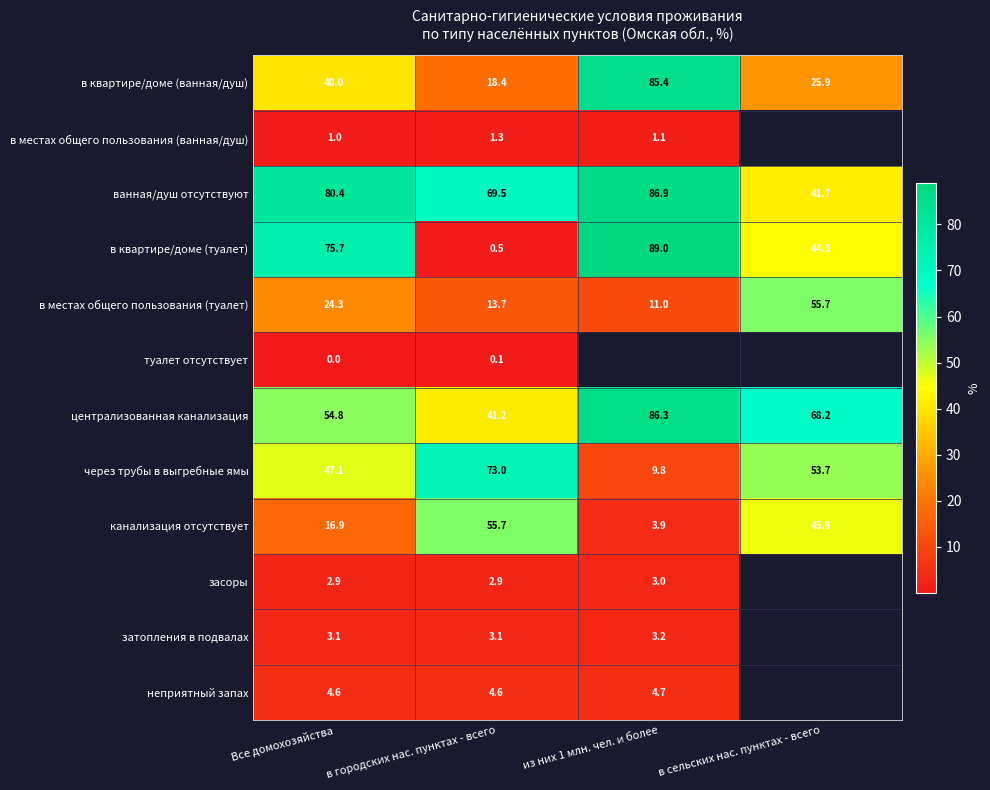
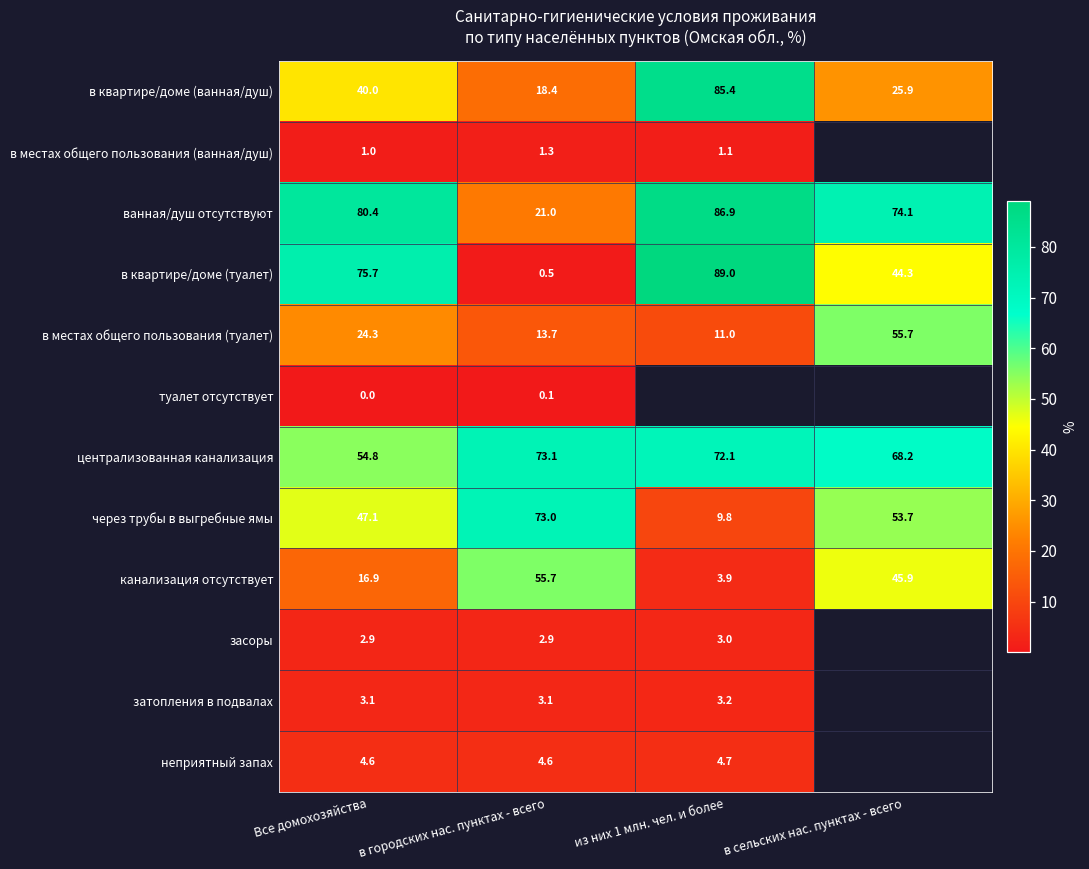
  {
    "в квартире/доме (ванная/душ)": {
      "Все домохозяйства": 40.0,
      "в городских нас. пунктах - всего": 18.4,
      "из них 1 млн. чел. и более": 85.4,
      "в сельских нас. пунктах - всего": 25.9
    },
    "в местах общего пользования (ванная/душ)": {
      "Все домохозяйства": 1.0,
      "в городских нас. пунктах - всего": 1.3,
      "из них 1 млн. чел. и более": 1.1
    },
    "ванная/душ отсутствуют": {
      "Все домохозяйства": 80.4,
-     "в городских нас. пунктах - всего": 69.5,
+     "в городских нас. пунктах - всего": 21.0,
      "из них 1 млн. чел. и более": 86.9,
-     "в сельских нас. пунктах - всего": 41.7
+     "в сельских нас. пунктах - всего": 74.1
    },
    "в квартире/доме (туалет)": {
      "Все домохозяйства": 75.7,
      "в городских нас. пунктах - всего": 0.5,
      "из них 1 млн. чел. и более": 89.0,
      "в сельских нас. пунктах - всего": 44.3
    },
    "в местах общего пользования (туалет)": {
      "Все домохозяйства": 24.3,
      "в городских нас. пунктах - всего": 13.7,
      "из них 1 млн. чел. и более": 11.0,
      "в сельских нас. пунктах - всего": 55.7
    },
    "туалет отсутствует": {
      "Все домохозяйства": 0.0,
      "в городских нас. пунктах - всего": 0.1
    },
    "централизованная канализация": {
      "Все домохозяйства": 54.8,
-     "в городских нас. пунктах - всего": 41.2,
-     "из них 1 млн. чел. и более": 86.3,
+     "в городских нас. пунктах - всего": 73.1,
+     "из них 1 млн. чел. и более": 72.1,
      "в сельских нас. пунктах - всего": 68.2
    },
    "через трубы в выгребные ямы": {
      "Все домохозяйства": 47.1,
      "в городских нас. пунктах - всего": 73.0,
      "из них 1 млн. чел. и более": 9.8,
      "в сельских нас. пунктах - всего": 53.7
    },
    "канализация отсутствует": {
      "Все домохозяйства": 16.9,
      "в городских нас. пунктах - всего": 55.7,
      "из них 1 млн. чел. и более": 3.9,
      "в сельских нас. пунктах - всего": 45.9
    },
    "засоры": {
      "Все домохозяйства": 2.9,
      "в городских нас. пунктах - всего": 2.9,
      "из них 1 млн. чел. и более": 3.0
    },
    "затопления в подвалах": {
      "Все домохозяйства": 3.1,
      "в городских нас. пунктах - всего": 3.1,
      "из них 1 млн. чел. и более": 3.2
    },
    "неприятный запах": {
      "Все домохозяйства": 4.6,
      "в городских нас. пунктах - всего": 4.6,
      "из них 1 млн. чел. и более": 4.7
    }
  }
